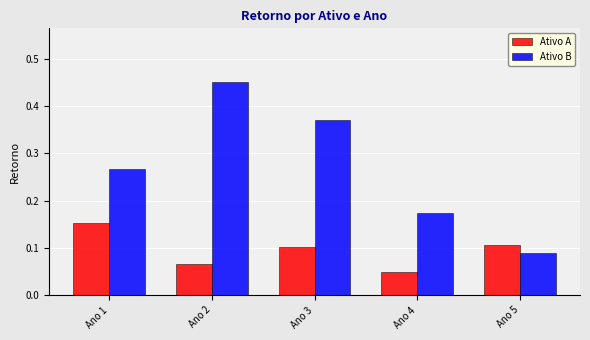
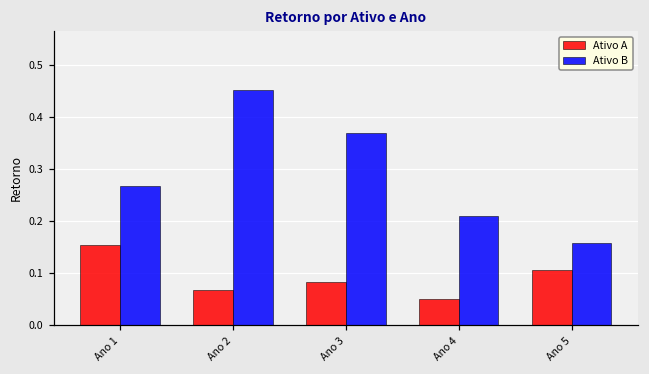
  {
    "Ativo A": {
      "Ano 1": 0.15,
      "Ano 2": 0.07,
-     "Ano 3": 0.10,
+     "Ano 3": 0.08,
      "Ano 4": 0.05,
      "Ano 5": 0.11
    },
    "Ativo B": {
      "Ano 1": 0.27,
      "Ano 2": 0.45,
      "Ano 3": 0.37,
-     "Ano 4": 0.17,
-     "Ano 5": 0.09
+     "Ano 4": 0.21,
+     "Ano 5": 0.16
    }
  }
